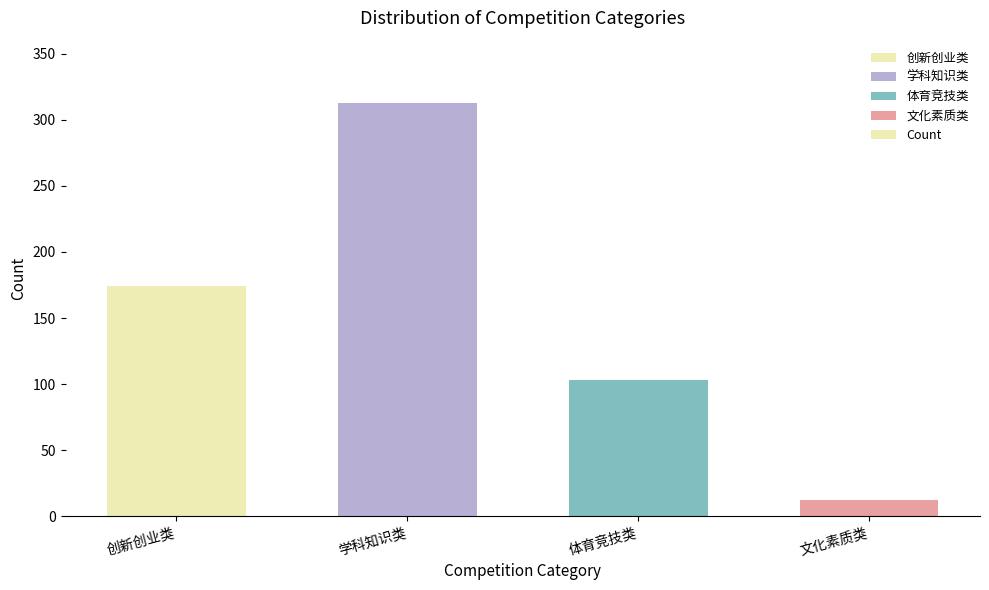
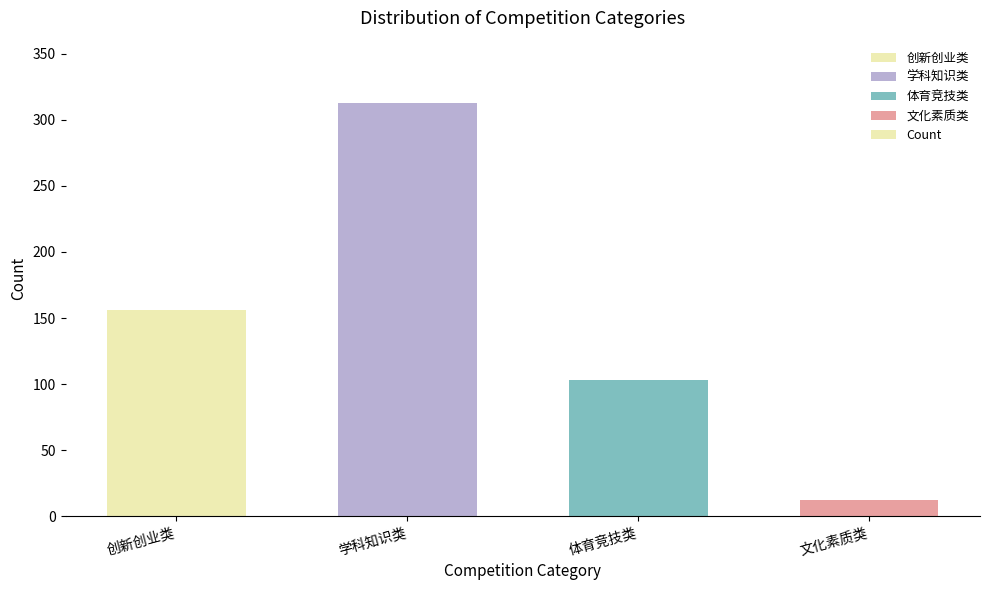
  {
-   "创新创业类": 174,
+   "创新创业类": 156,
    "学科知识类": 313,
    "体育竞技类": 103,
    "文化素质类": 12
  }
